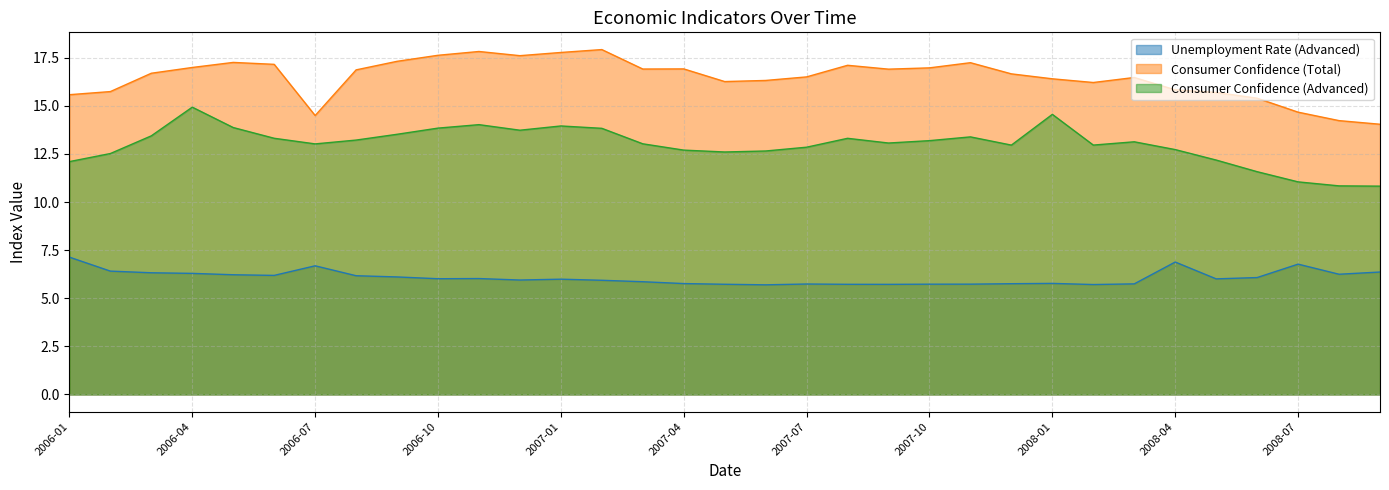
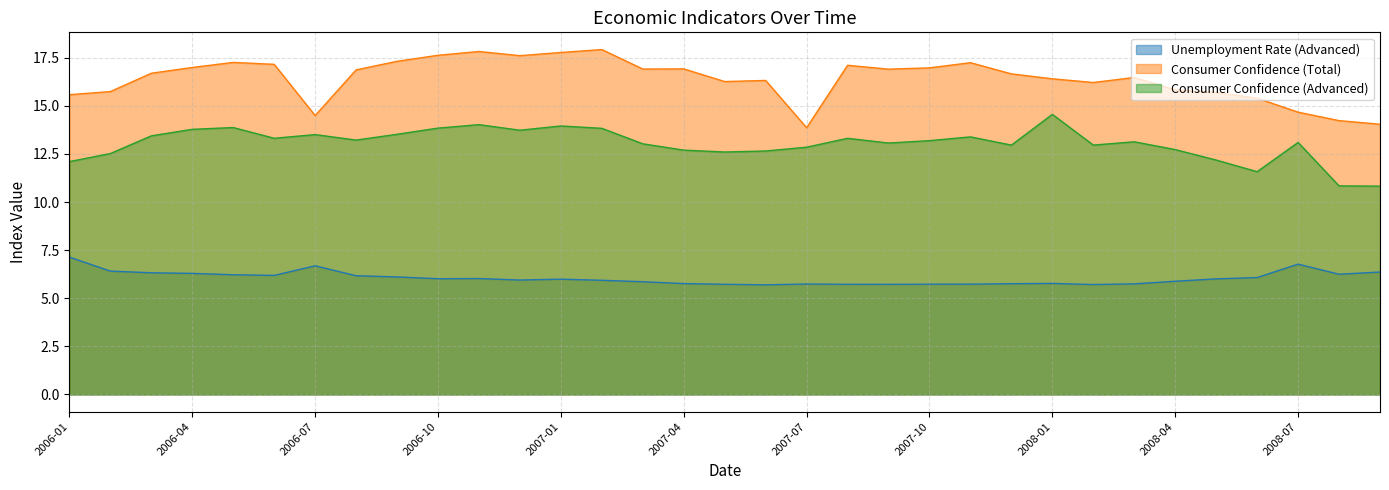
  {
    "Unemployment Rate (Advanced)": {
      "2006-01": 7.1,
      "2006-04": 6.3,
      "2006-07": 6.7,
      "2006-10": 6.0,
      "2007-01": 6.0,
      "2007-04": 5.8,
      "2007-07": 5.7,
      "2007-10": 5.7,
      "2008-01": 5.8,
-     "2008-04": 6.9,
+     "2008-04": 5.9,
      "2008-07": 6.8
    },
    "Consumer Confidence (Total)": {
      "2006-01": 15.6,
      "2006-04": 17.0,
      "2006-07": 14.5,
      "2006-10": 17.6,
      "2007-01": 17.8,
      "2007-04": 16.9,
-     "2007-07": 16.5,
+     "2007-07": 13.9,
      "2007-10": 17.0,
      "2008-01": 16.4,
      "2008-07": 14.7
    },
    "Consumer Confidence (Advanced)": {
      "2006-01": 12.1,
-     "2006-04": 14.9,
-     "2006-07": 13.0,
+     "2006-04": 13.8,
+     "2006-07": 13.5,
      "2006-10": 13.8,
      "2007-01": 14.0,
      "2007-04": 12.7,
      "2007-07": 12.9,
      "2007-10": 13.2,
      "2008-01": 14.6,
      "2008-04": 12.7,
-     "2008-07": 11.0
+     "2008-07": 13.1
    }
  }
